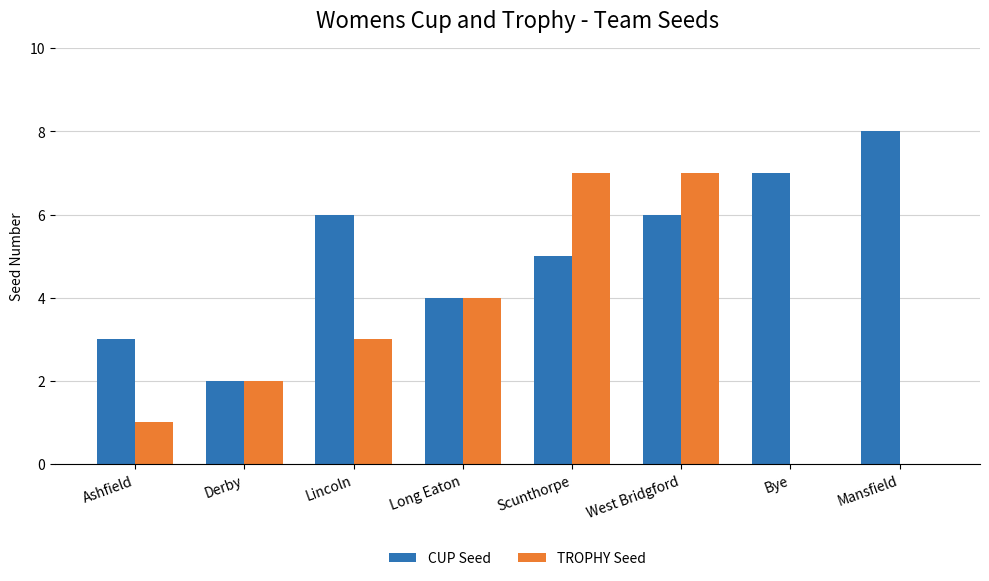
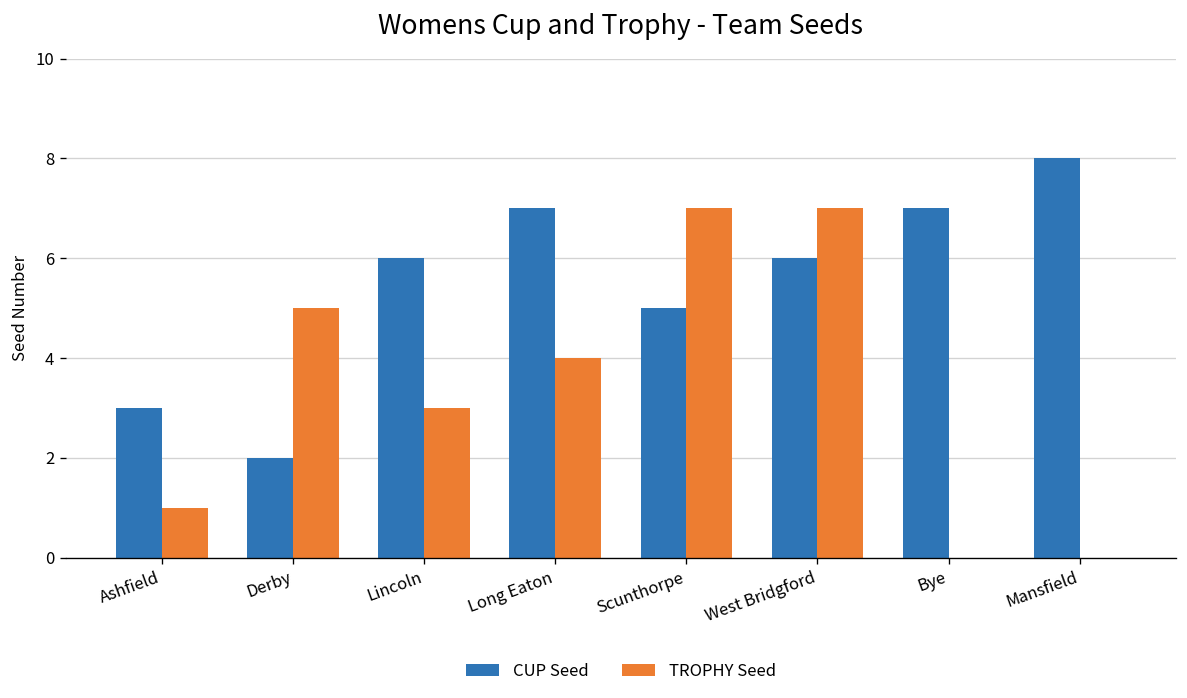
  {
    "CUP Seed": {
      "Ashfield": 3,
      "Derby": 2,
      "Lincoln": 6,
-     "Long Eaton": 4,
+     "Long Eaton": 7,
      "Scunthorpe": 5,
      "West Bridgford": 6,
      "Bye": 7,
      "Mansfield": 8
    },
    "TROPHY Seed": {
      "Ashfield": 1,
-     "Derby": 2,
+     "Derby": 5,
      "Lincoln": 3,
      "Long Eaton": 4,
      "Scunthorpe": 7,
      "West Bridgford": 7,
      "Bye": 0,
      "Mansfield": 0
    }
  }
